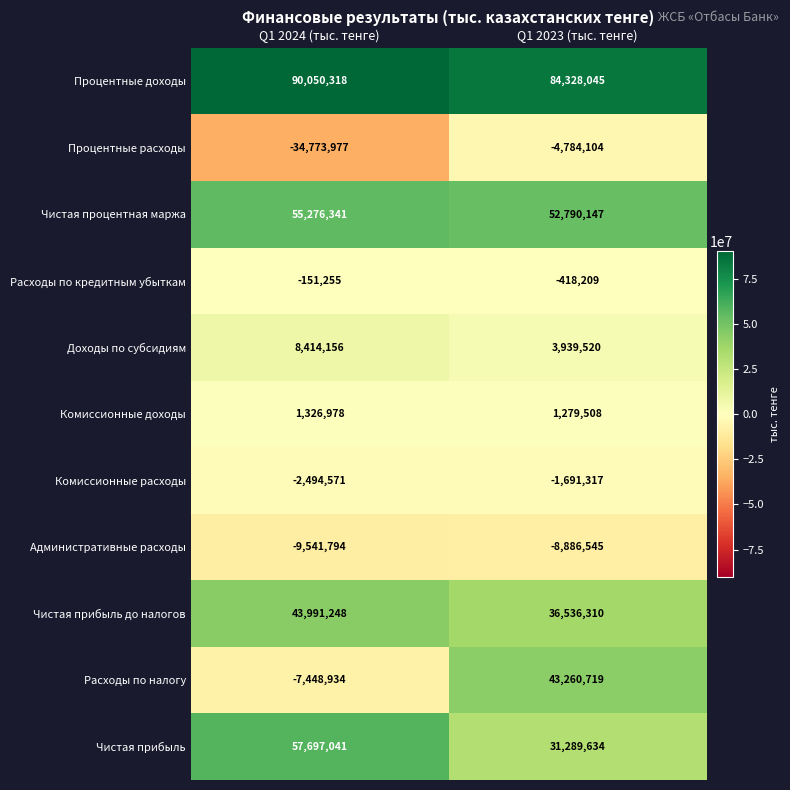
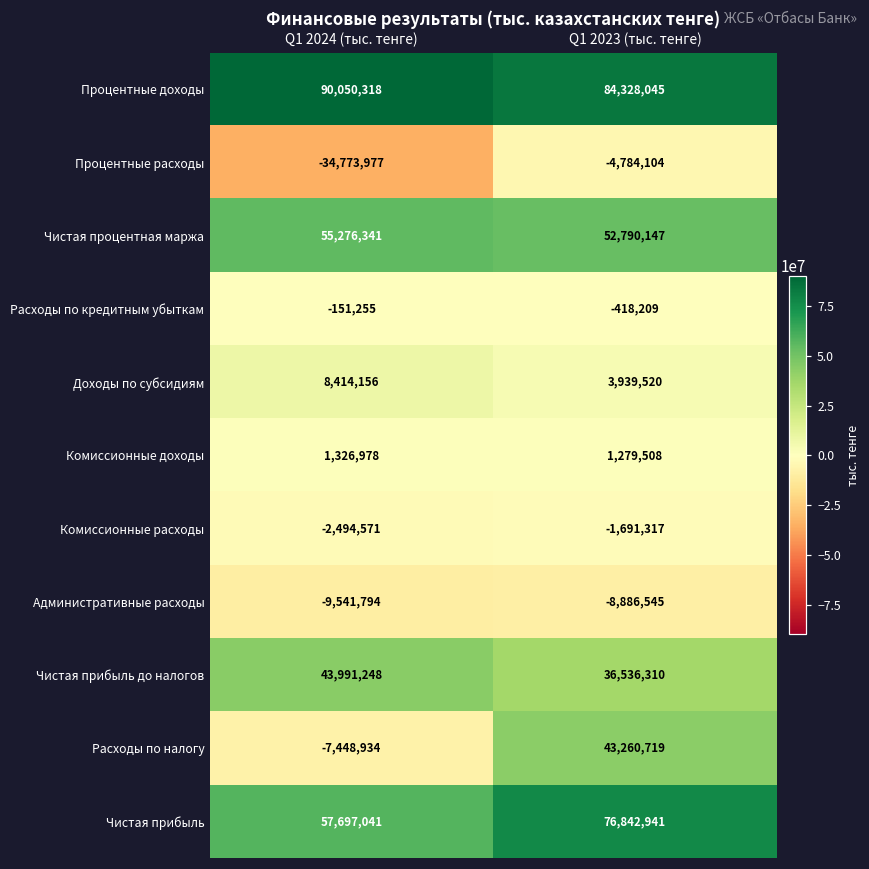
  {
    "Процентные доходы": {
      "Q1 2024 (тыс. тенге)": "90,050,318",
      "Q1 2023 (тыс. тенге)": "84,328,045"
    },
    "Процентные расходы": {
      "Q1 2024 (тыс. тенге)": "-34,773,977",
      "Q1 2023 (тыс. тенге)": "-4,784,104"
    },
    "Чистая процентная маржа": {
      "Q1 2024 (тыс. тенге)": "55,276,341",
      "Q1 2023 (тыс. тенге)": "52,790,147"
    },
    "Расходы по кредитным убыткам": {
      "Q1 2024 (тыс. тенге)": "-151,255",
      "Q1 2023 (тыс. тенге)": "-418,209"
    },
    "Доходы по субсидиям": {
      "Q1 2024 (тыс. тенге)": "8,414,156",
      "Q1 2023 (тыс. тенге)": "3,939,520"
    },
    "Комиссионные доходы": {
      "Q1 2024 (тыс. тенге)": "1,326,978",
      "Q1 2023 (тыс. тенге)": "1,279,508"
    },
    "Комиссионные расходы": {
      "Q1 2024 (тыс. тенге)": "-2,494,571",
      "Q1 2023 (тыс. тенге)": "-1,691,317"
    },
    "Административные расходы": {
      "Q1 2024 (тыс. тенге)": "-9,541,794",
      "Q1 2023 (тыс. тенге)": "-8,886,545"
    },
    "Чистая прибыль до налогов": {
      "Q1 2024 (тыс. тенге)": "43,991,248",
      "Q1 2023 (тыс. тенге)": "36,536,310"
    },
    "Расходы по налогу": {
      "Q1 2024 (тыс. тенге)": "-7,448,934",
      "Q1 2023 (тыс. тенге)": "43,260,719"
    },
    "Чистая прибыль": {
      "Q1 2024 (тыс. тенге)": "57,697,041",
-     "Q1 2023 (тыс. тенге)": "31,289,634"
+     "Q1 2023 (тыс. тенге)": "76,842,941"
    }
  }
